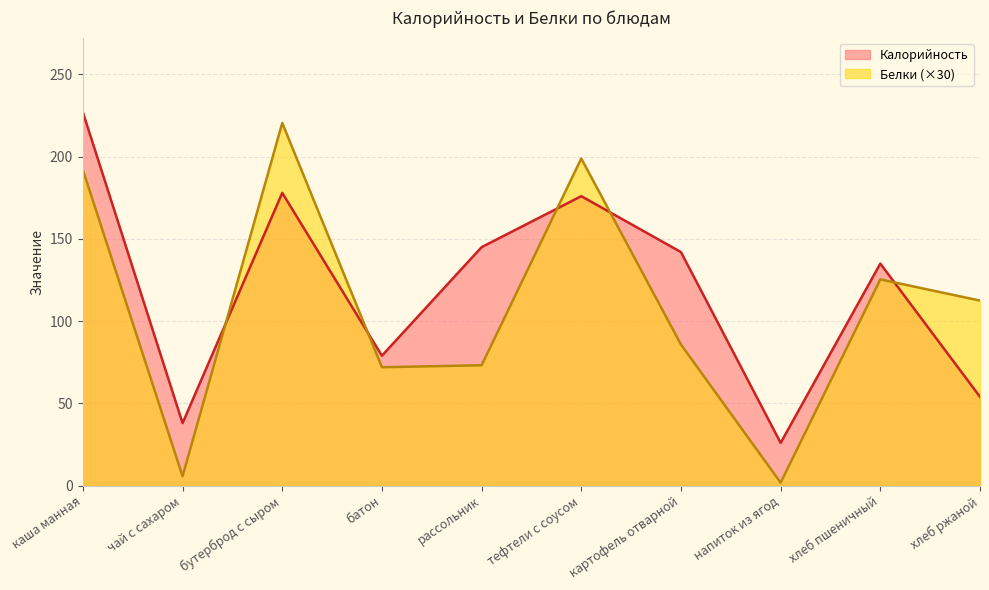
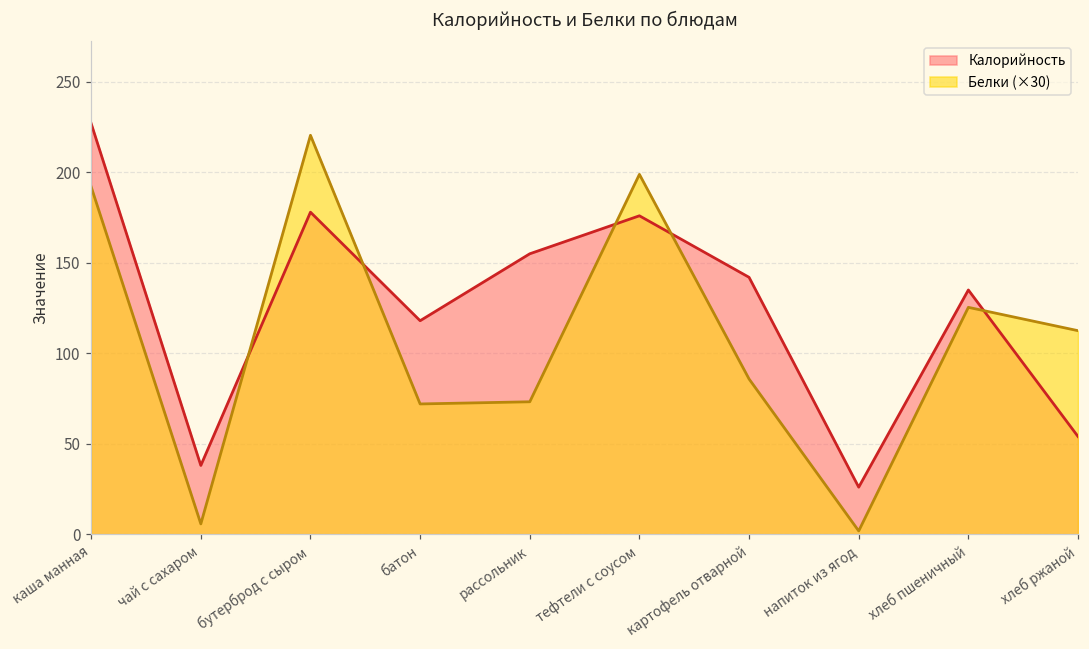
  {
    "Калорийность": {
      "каша манная": 227,
      "чай с сахаром": 38,
      "бутерброд с сыром": 178,
-     "батон": 79,
-     "рассольник": 145,
+     "батон": 118,
+     "рассольник": 155,
      "тефтели с соусом": 176,
      "картофель отварной": 142,
      "напиток из ягод": 26,
      "хлеб пшеничный": 135,
      "хлеб ржаной": 54
    },
    "Белки (×30)": {
      "каша манная": 192,
      "чай с сахаром": 6,
      "бутерброд с сыром": 221,
      "батон": 72,
      "рассольник": 73,
      "тефтели с соусом": 199,
      "картофель отварной": 86,
      "напиток из ягод": 2,
      "хлеб пшеничный": 125,
      "хлеб ржаной": 113
    }
  }
